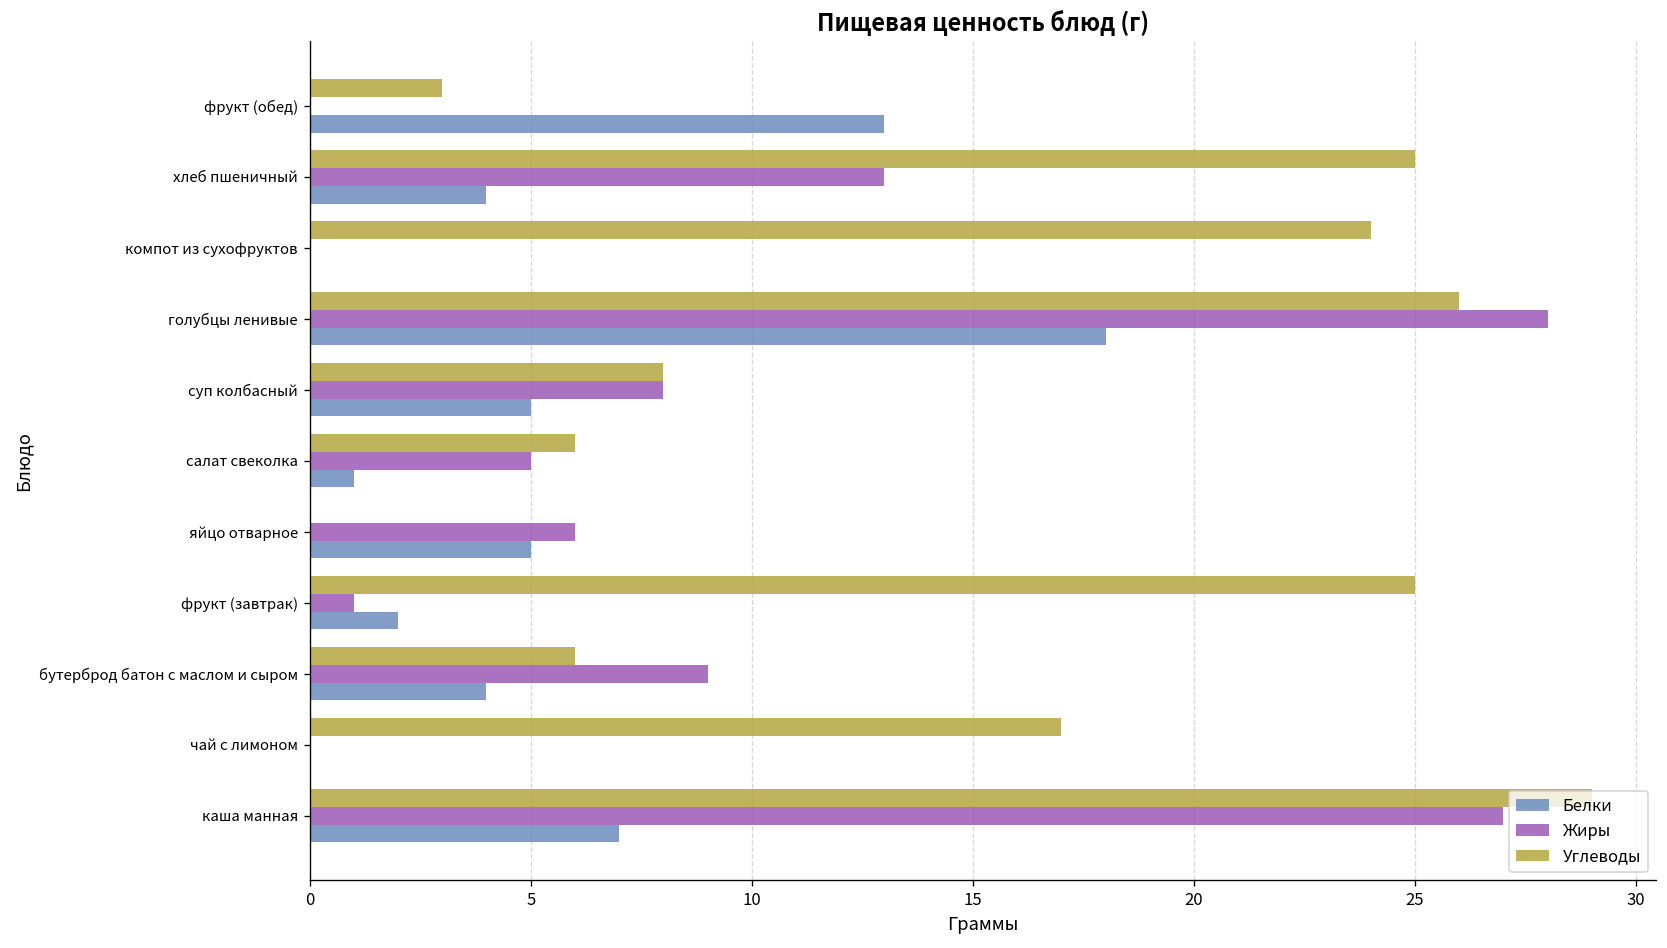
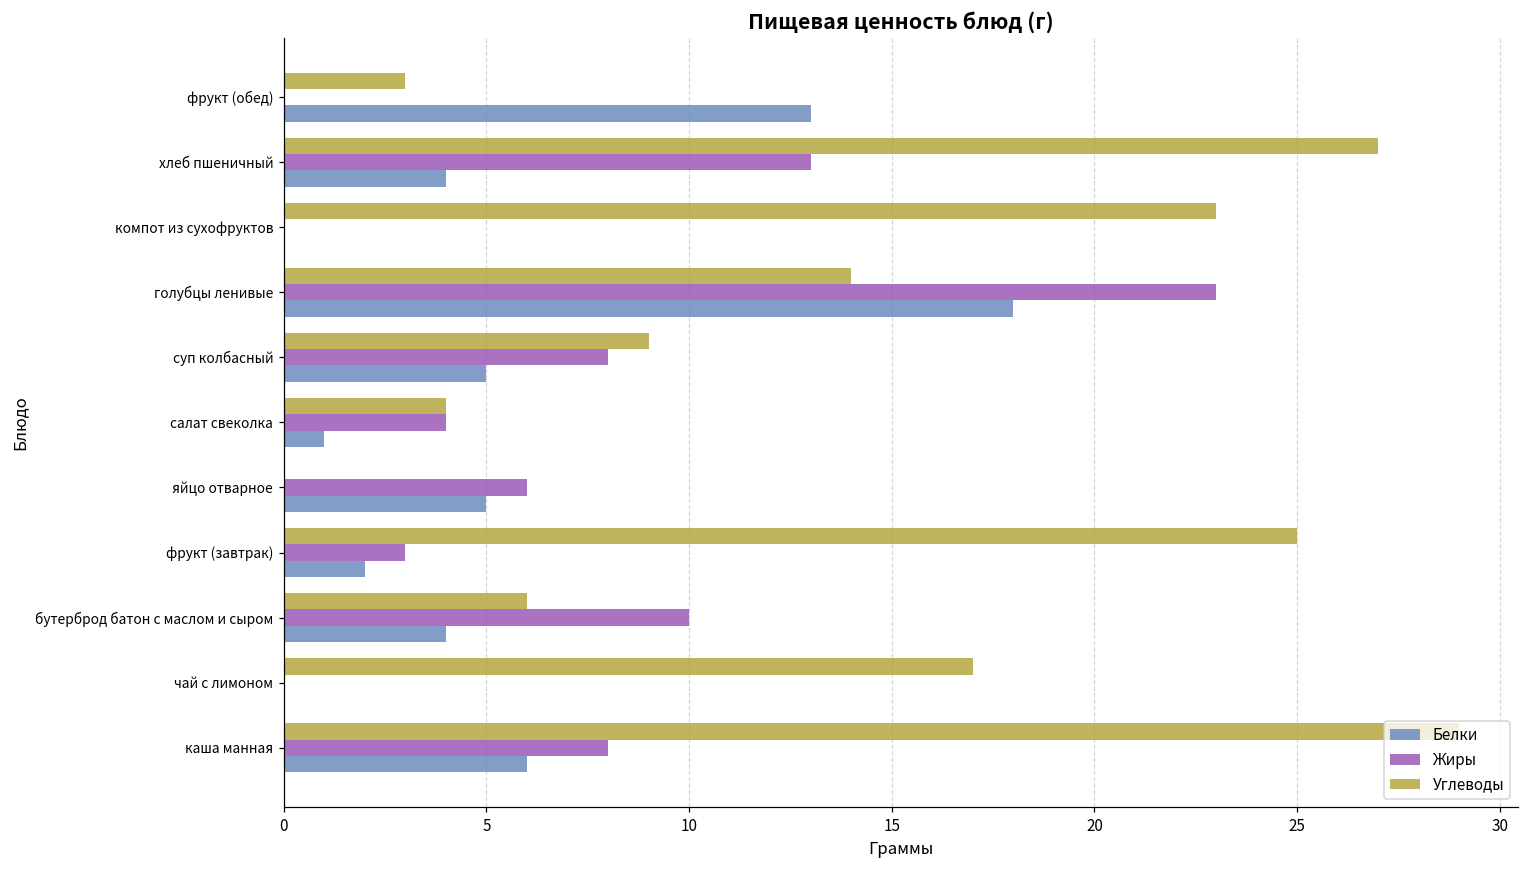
  {
    "Белки": {
      "фрукт (обед)": 13,
      "хлеб пшеничный": 4,
      "компот из сухофруктов": 0,
      "голубцы ленивые": 18,
      "суп колбасный": 5,
      "салат свеколка": 1,
      "яйцо отварное": 5,
      "фрукт (завтрак)": 2,
      "бутерброд батон с маслом и сыром": 4,
      "чай с лимоном": 0,
-     "каша манная": 7
+     "каша манная": 6
    },
    "Жиры": {
      "фрукт (обед)": 0,
      "хлеб пшеничный": 13,
      "компот из сухофруктов": 0,
-     "голубцы ленивые": 28,
+     "голубцы ленивые": 23,
      "суп колбасный": 8,
-     "салат свеколка": 5,
+     "салат свеколка": 4,
      "яйцо отварное": 6,
-     "фрукт (завтрак)": 1,
-     "бутерброд батон с маслом и сыром": 9,
+     "фрукт (завтрак)": 3,
+     "бутерброд батон с маслом и сыром": 10,
      "чай с лимоном": 0,
-     "каша манная": 27
+     "каша манная": 8
    },
    "Углеводы": {
      "фрукт (обед)": 3,
-     "хлеб пшеничный": 25,
-     "компот из сухофруктов": 24,
-     "голубцы ленивые": 26,
-     "суп колбасный": 8,
-     "салат свеколка": 6,
+     "хлеб пшеничный": 27,
+     "компот из сухофруктов": 23,
+     "голубцы ленивые": 14,
+     "суп колбасный": 9,
+     "салат свеколка": 4,
      "яйцо отварное": 0,
      "фрукт (завтрак)": 25,
      "бутерброд батон с маслом и сыром": 6,
      "чай с лимоном": 17
    }
  }
